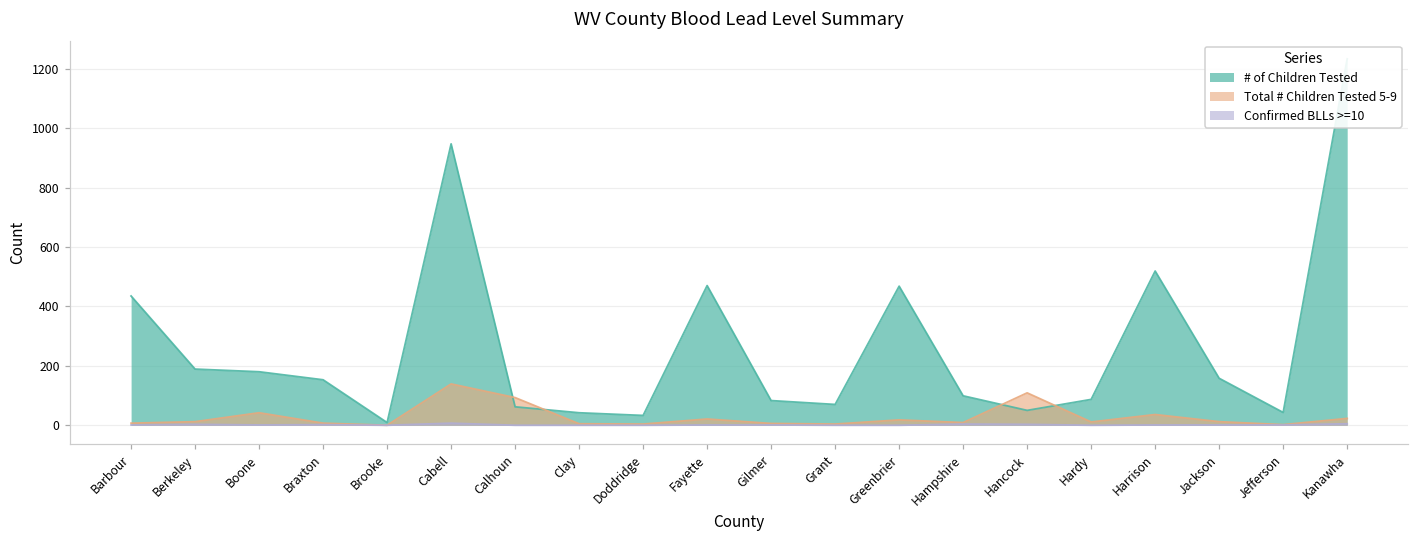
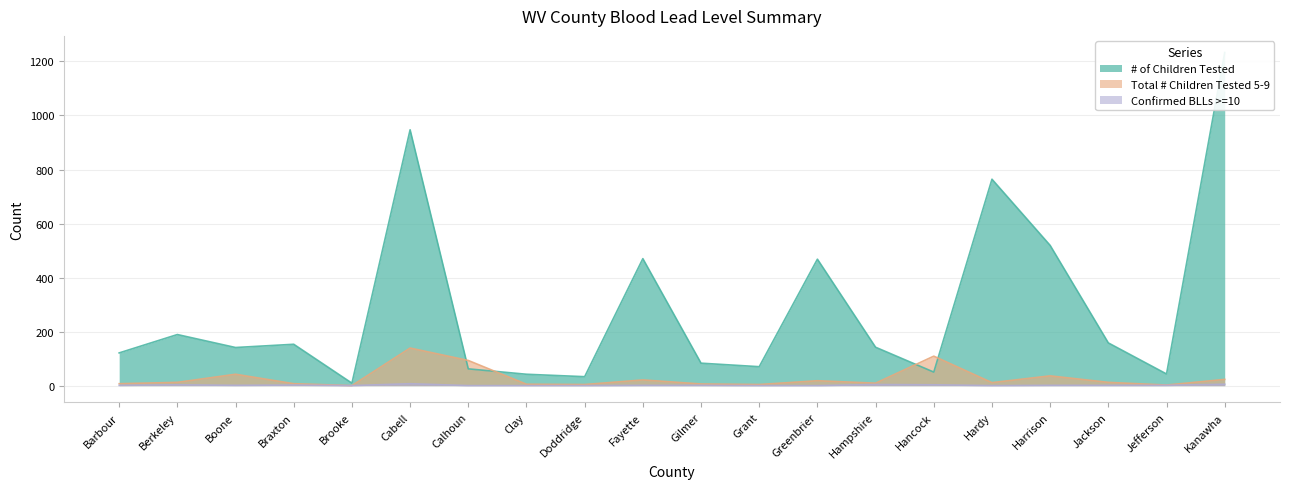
  {
    "# of Children Tested": {
-     "Barbour": 440,
+     "Barbour": 120,
      "Berkeley": 190,
-     "Boone": 180,
+     "Boone": 140,
      "Braxton": 150,
      "Cabell": 950,
      "Calhoun": 60,
      "Clay": 40,
      "Doddridge": 30,
      "Fayette": 470,
      "Gilmer": 80,
      "Grant": 70,
      "Greenbrier": 470,
-     "Hampshire": 100,
+     "Hampshire": 140,
      "Hancock": 50,
-     "Hardy": 90,
+     "Hardy": 760,
      "Harrison": 520,
      "Jackson": 160,
      "Jefferson": 40
    },
    "Total # Children Tested 5-9": {
      "Boone": 40,
      "Cabell": 140,
      "Calhoun": 90,
      "Fayette": 20,
      "Greenbrier": 20,
      "Hancock": 110,
      "Hardy": 10,
      "Harrison": 40,
      "Jackson": 10,
      "Kanawha": 20
    },
    "Confirmed BLLs >=10": {
      "Boone": 0,
      "Cabell": 10,
      "Calhoun": 0,
      "Fayette": 0,
      "Greenbrier": 0,
      "Hancock": 0,
      "Hardy": 0,
      "Harrison": 0,
      "Jackson": 0,
      "Kanawha": 10
    }
  }
